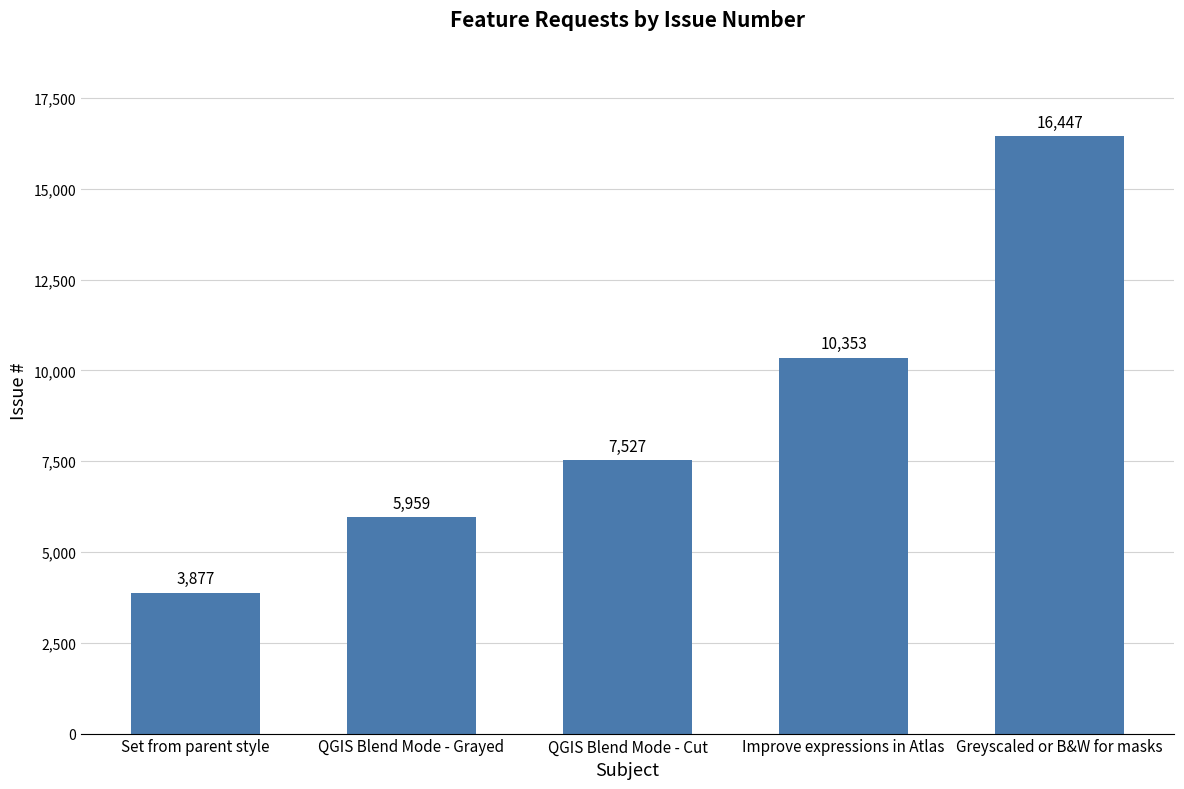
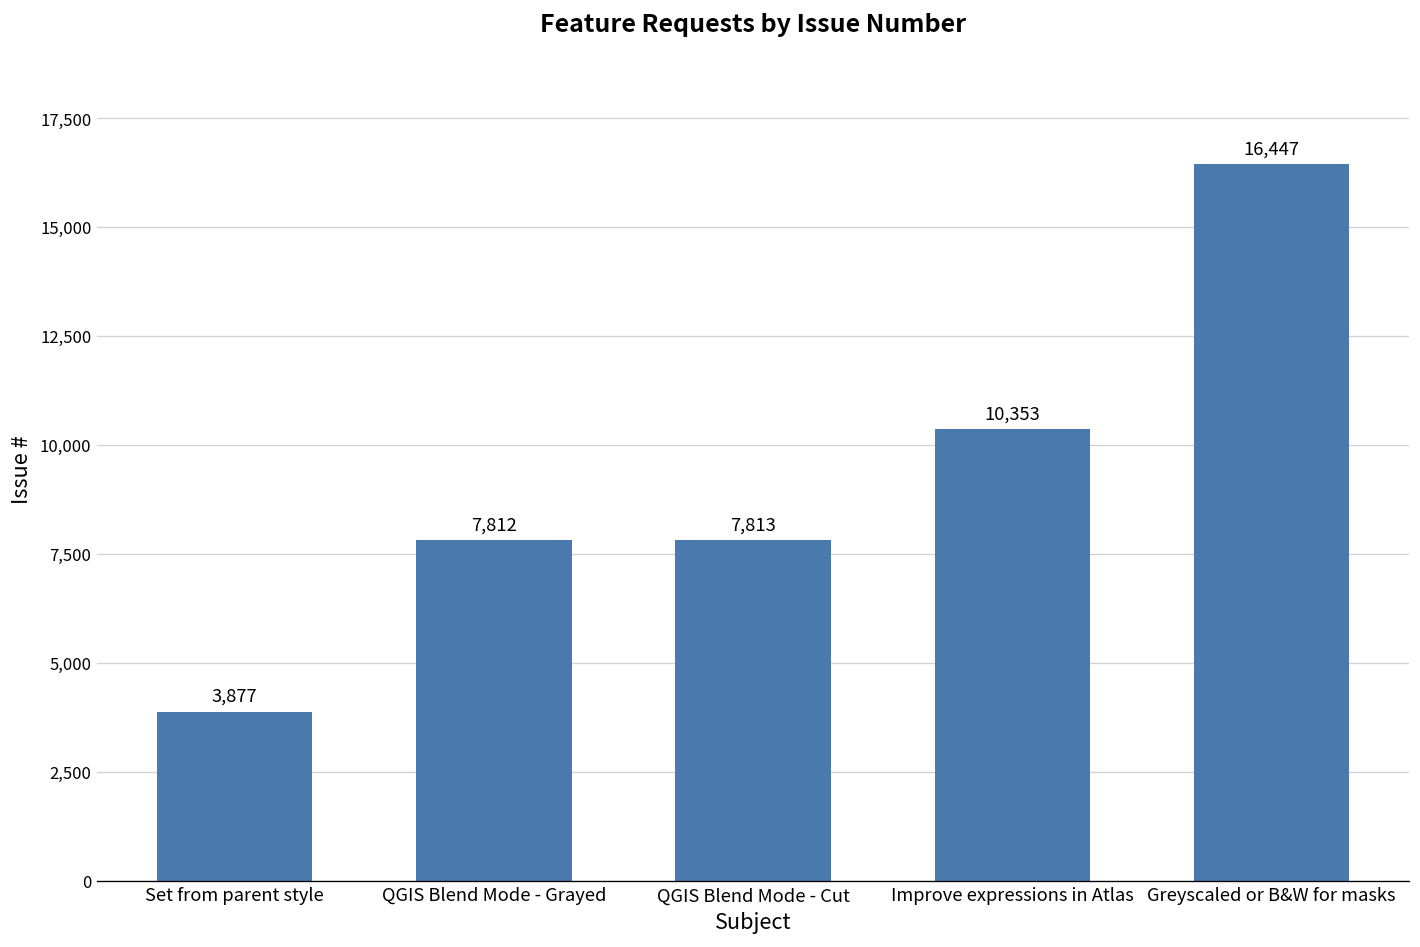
  {
    "Set from parent style": "3,877",
-   "QGIS Blend Mode - Grayed": "5,959",
-   "QGIS Blend Mode - Cut": "7,527",
+   "QGIS Blend Mode - Grayed": "7,812",
+   "QGIS Blend Mode - Cut": "7,813",
    "Improve expressions in Atlas": "10,353",
    "Greyscaled or B&W for masks": "16,447"
  }
